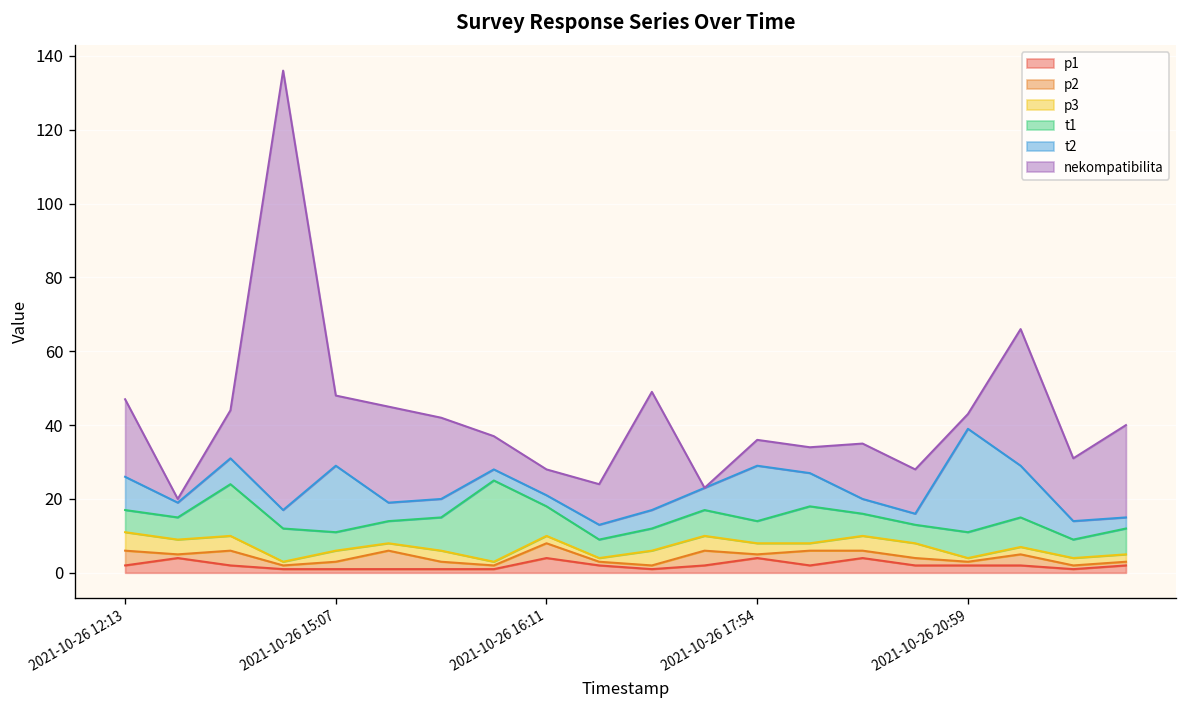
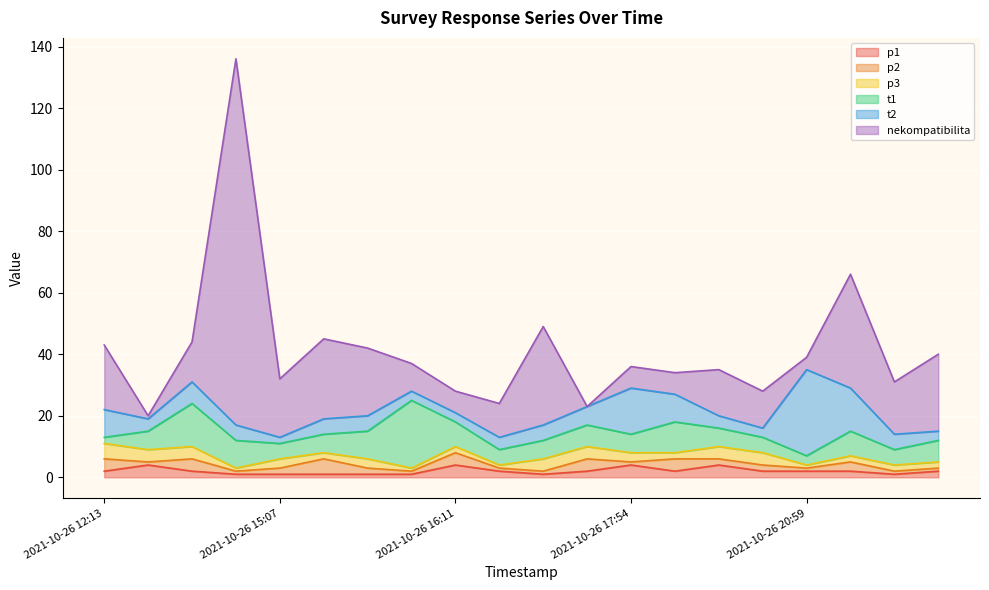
  {
    "t1": {
-     "2021-10-26 12:13": 6,
+     "2021-10-26 12:13": 2,
      "2021-10-26 15:07": 5,
      "2021-10-26 16:11": 8,
      "2021-10-26 17:54": 6,
-     "2021-10-26 20:59": 7
+     "2021-10-26 20:59": 3
    },
    "t2": {
      "2021-10-26 12:13": 9,
-     "2021-10-26 15:07": 18,
+     "2021-10-26 15:07": 2,
      "2021-10-26 16:11": 3,
      "2021-10-26 17:54": 15,
      "2021-10-26 20:59": 28
    },
    "nekompatibilita": {
      "2021-10-26 12:13": 21,
      "2021-10-26 15:07": 19,
      "2021-10-26 16:11": 7,
      "2021-10-26 17:54": 7,
      "2021-10-26 20:59": 4
    }
  }
